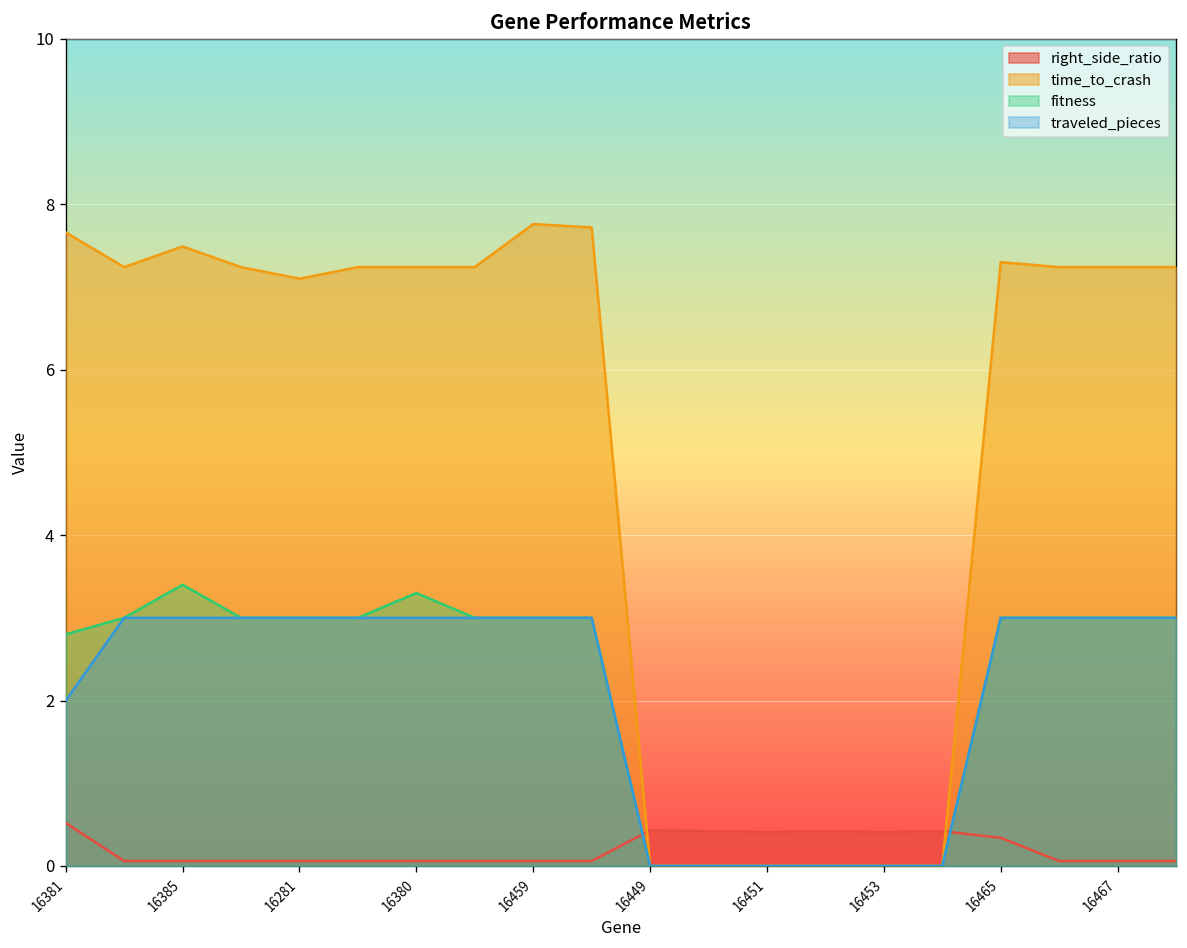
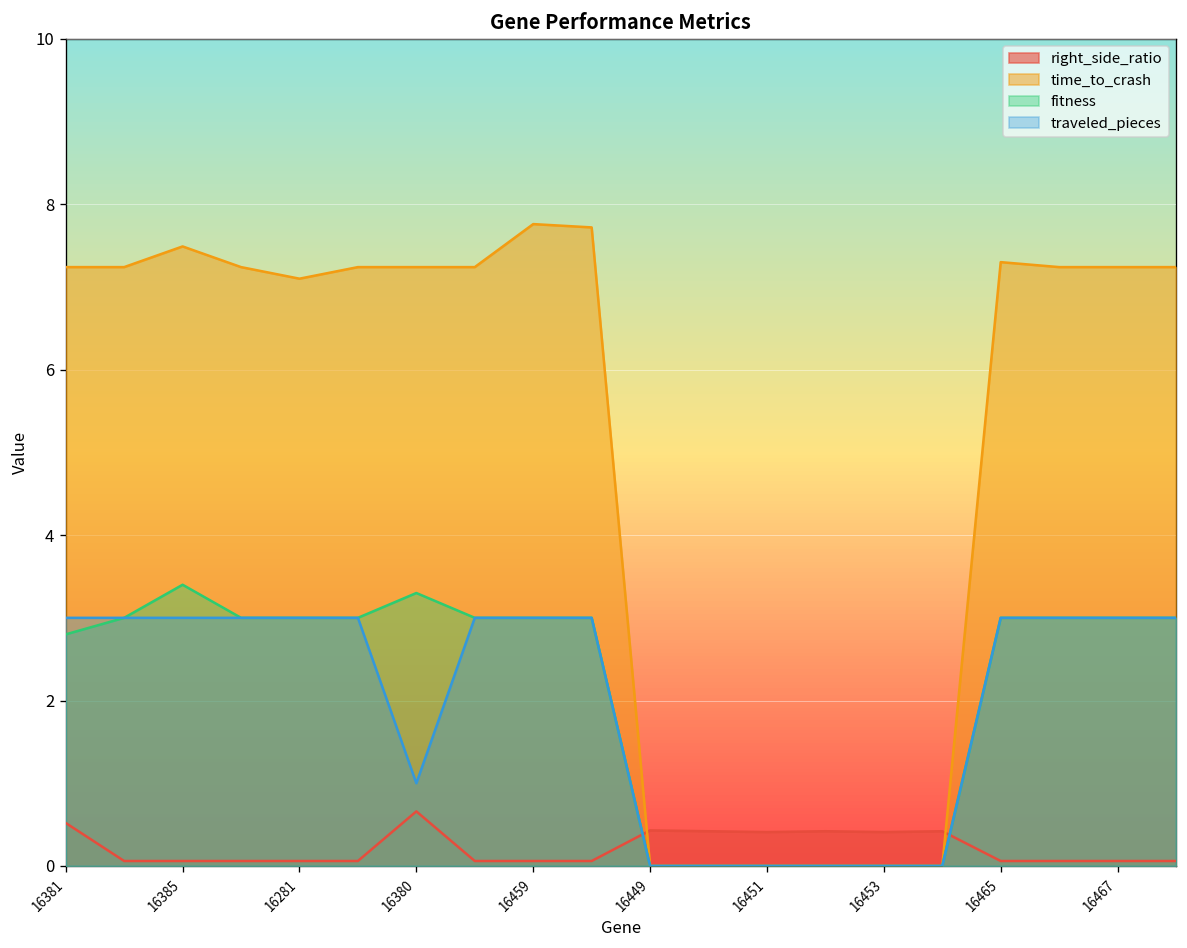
  {
    "right_side_ratio": {
      "16381": 0.5,
      "16385": 0.1,
      "16281": 0.1,
-     "16380": 0.1,
+     "16380": 0.7,
      "16459": 0.1,
      "16449": 0.4,
      "16451": 0.4,
      "16453": 0.4,
-     "16465": 0.3,
+     "16465": 0.1,
      "16467": 0.1
    },
    "time_to_crash": {
-     "16381": 7.7,
+     "16381": 7.2,
      "16385": 7.5,
      "16281": 7.1,
      "16380": 7.2,
      "16459": 7.8,
      "16465": 7.3,
      "16467": 7.2
    },
    "fitness": {
      "16381": 2.8,
      "16385": 3.4,
      "16380": 3.3
    },
    "traveled_pieces": {
-     "16381": 2,
+     "16381": 3,
      "16385": 3,
-     "16380": 3
+     "16380": 1
    }
  }
